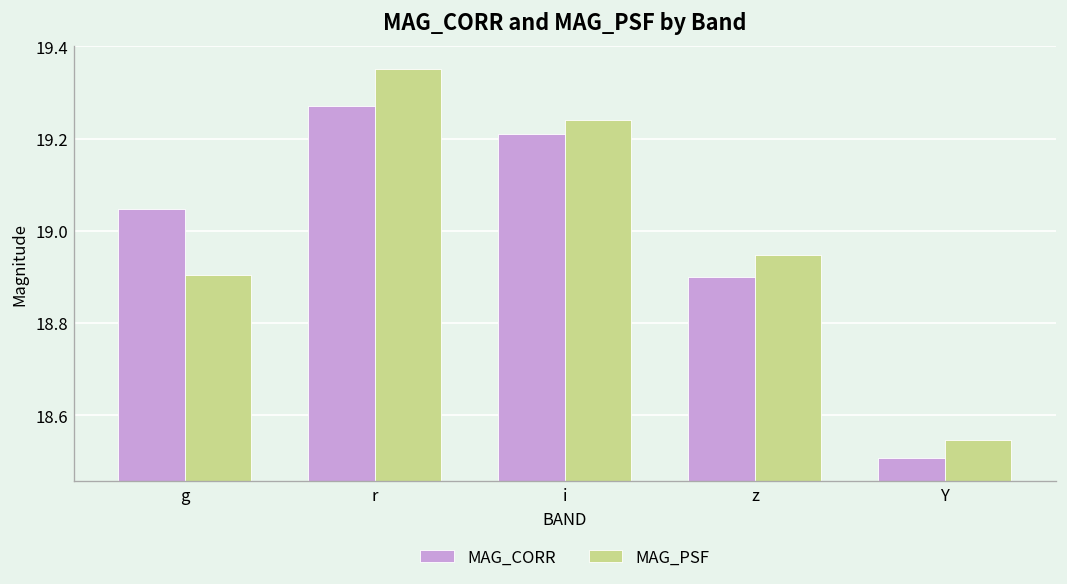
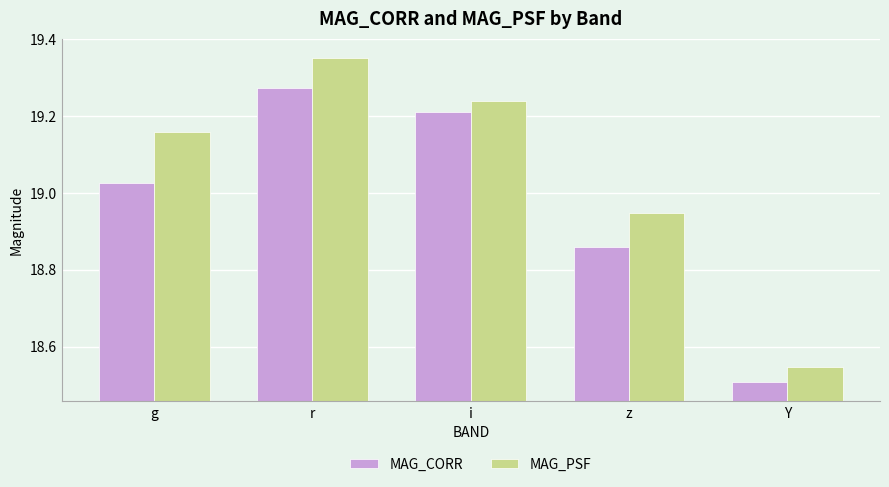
  {
    "MAG_CORR": {
-     "g": 19.05,
+     "g": 19.03,
      "r": 19.27,
      "i": 19.21,
-     "z": 18.90,
+     "z": 18.86,
      "Y": 18.51
    },
    "MAG_PSF": {
-     "g": 18.90,
+     "g": 19.16,
      "r": 19.35,
      "i": 19.24,
      "z": 18.95,
      "Y": 18.55
    }
  }
